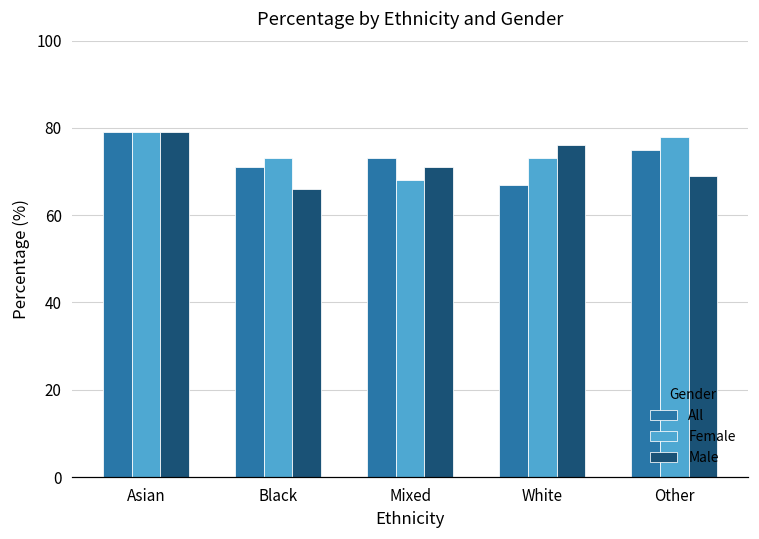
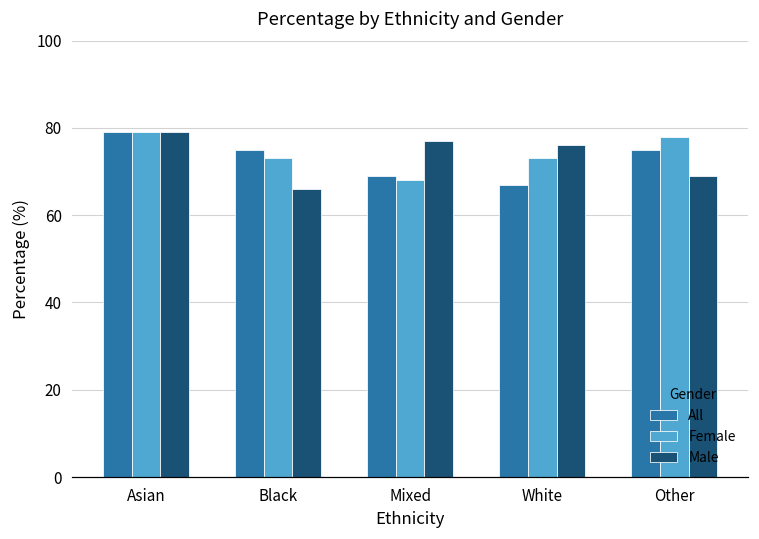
  {
    "All": {
      "Asian": 79,
-     "Black": 71,
-     "Mixed": 73,
+     "Black": 75,
+     "Mixed": 69,
      "White": 67,
      "Other": 75
    },
    "Female": {
      "Asian": 79,
      "Black": 73,
      "Mixed": 68,
      "White": 73,
      "Other": 78
    },
    "Male": {
      "Asian": 79,
      "Black": 66,
-     "Mixed": 71,
+     "Mixed": 77,
      "White": 76,
      "Other": 69
    }
  }
